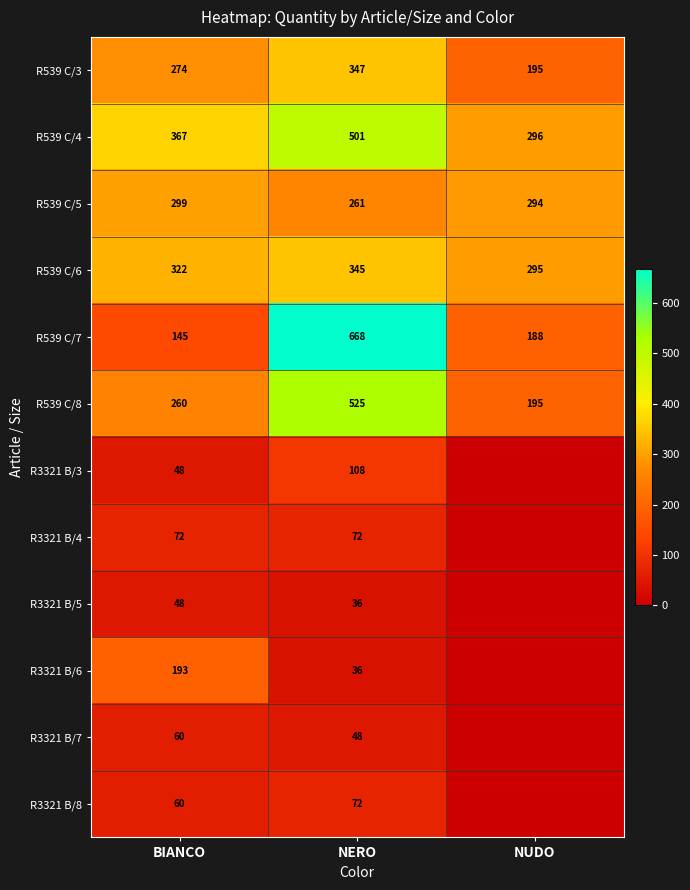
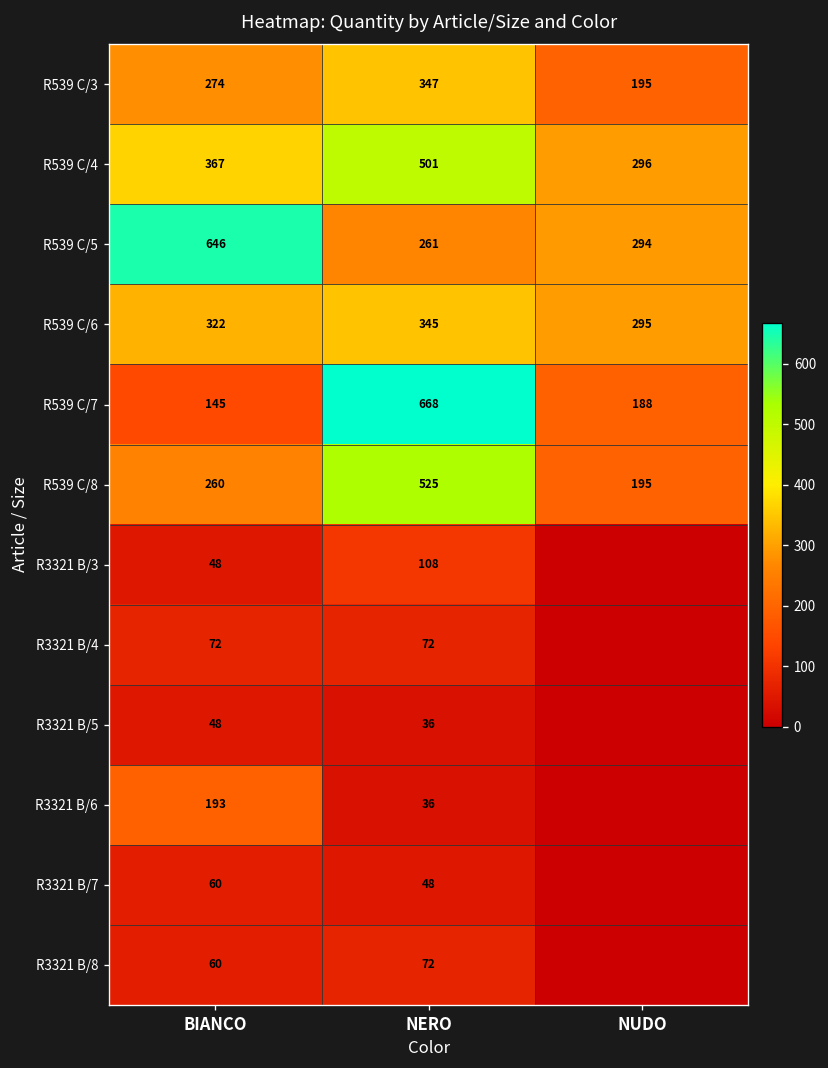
  {
    "R539 C/3": {
      "BIANCO": 274,
      "NERO": 347,
      "NUDO": 195
    },
    "R539 C/4": {
      "BIANCO": 367,
      "NERO": 501,
      "NUDO": 296
    },
    "R539 C/5": {
-     "BIANCO": 299,
+     "BIANCO": 646,
      "NERO": 261,
      "NUDO": 294
    },
    "R539 C/6": {
      "BIANCO": 322,
      "NERO": 345,
      "NUDO": 295
    },
    "R539 C/7": {
      "BIANCO": 145,
      "NERO": 668,
      "NUDO": 188
    },
    "R539 C/8": {
      "BIANCO": 260,
      "NERO": 525,
      "NUDO": 195
    },
    "R3321 B/3": {
      "BIANCO": 48,
      "NERO": 108
    },
    "R3321 B/4": {
      "BIANCO": 72,
      "NERO": 72
    },
    "R3321 B/5": {
      "BIANCO": 48,
      "NERO": 36
    },
    "R3321 B/6": {
      "BIANCO": 193,
      "NERO": 36
    },
    "R3321 B/7": {
      "BIANCO": 60,
      "NERO": 48
    },
    "R3321 B/8": {
      "BIANCO": 60,
      "NERO": 72
    }
  }
